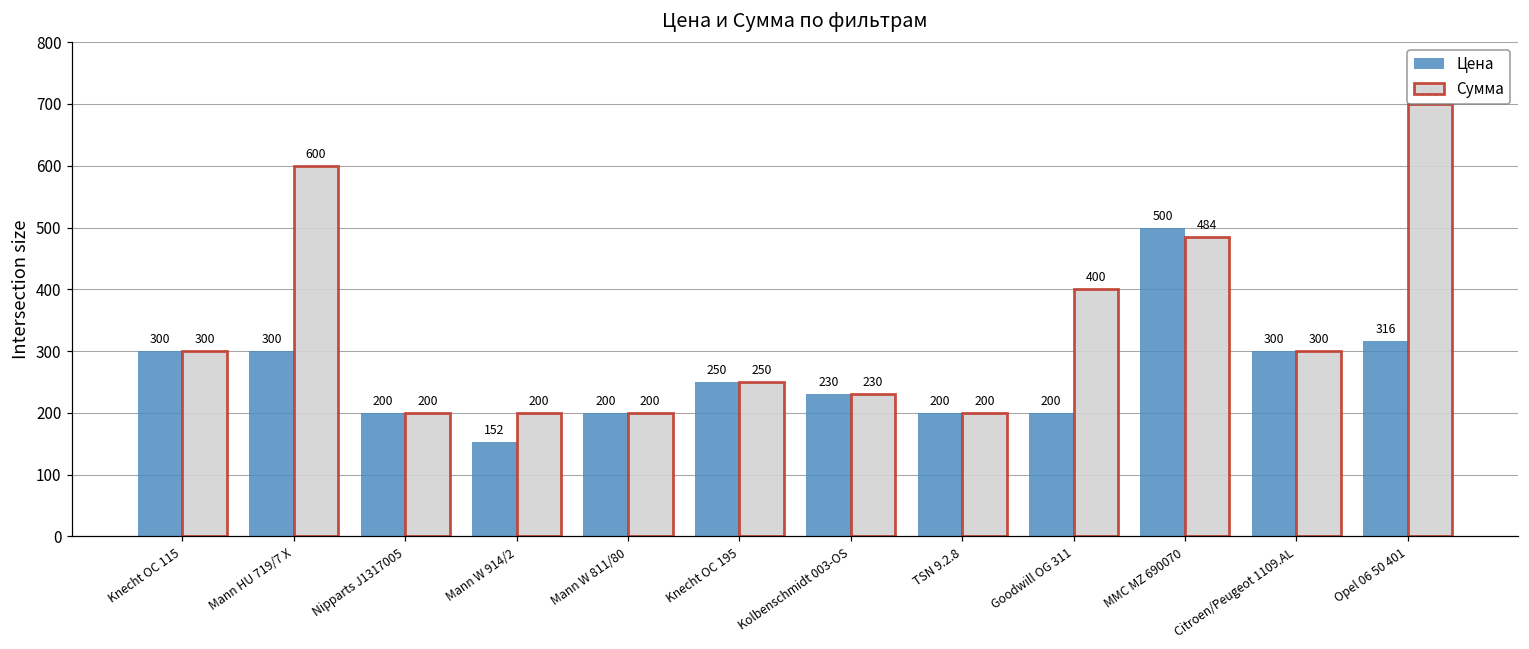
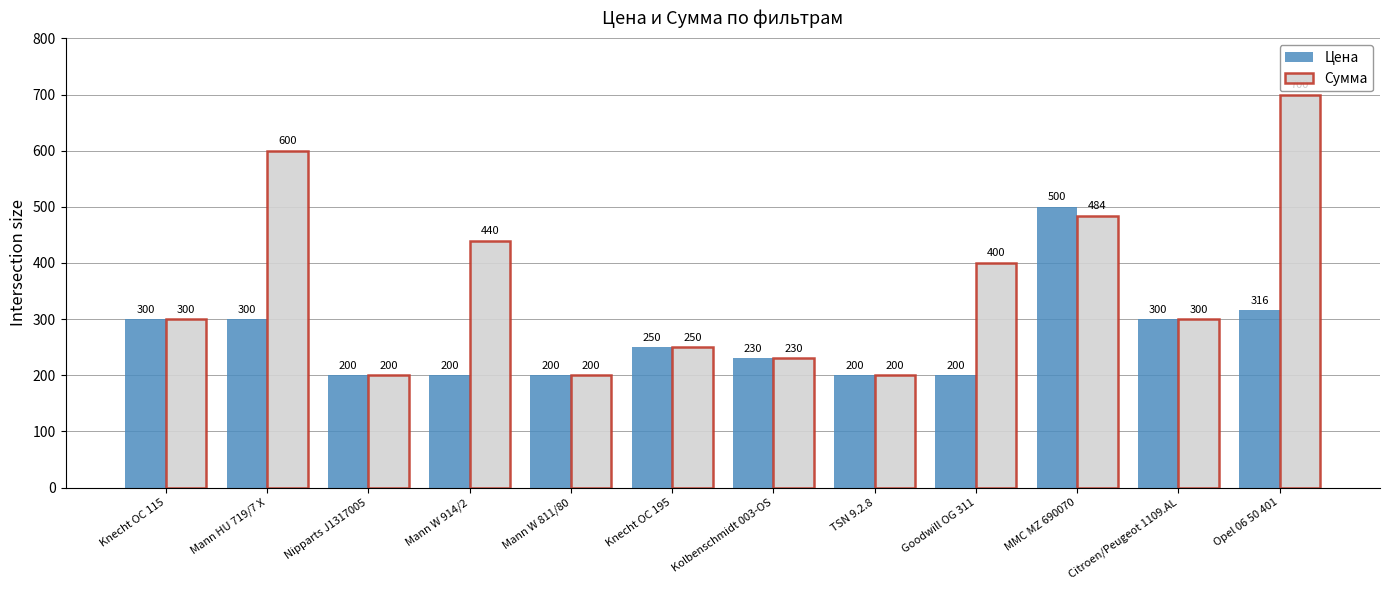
  {
    "Цена": {
      "Knecht OC 115": 300,
      "Mann HU 719/7 X": 300,
      "Nipparts J1317005": 200,
-     "Mann W 914/2": 152,
+     "Mann W 914/2": 200,
      "Mann W 811/80": 200,
      "Knecht OC 195": 250,
      "Kolbenschmidt 003-OS": 230,
      "TSN 9.2.8": 200,
      "Goodwill OG 311": 200,
      "MMC MZ 690070": 500,
      "Citroen/Peugeot 1109.AL": 300,
      "Opel 06 50 401": 316
    },
    "Сумма": {
      "Knecht OC 115": 300,
      "Mann HU 719/7 X": 600,
      "Nipparts J1317005": 200,
-     "Mann W 914/2": 200,
+     "Mann W 914/2": 440,
      "Mann W 811/80": 200,
      "Knecht OC 195": 250,
      "Kolbenschmidt 003-OS": 230,
      "TSN 9.2.8": 200,
      "Goodwill OG 311": 400,
      "MMC MZ 690070": 484,
      "Citroen/Peugeot 1109.AL": 300
    }
  }
